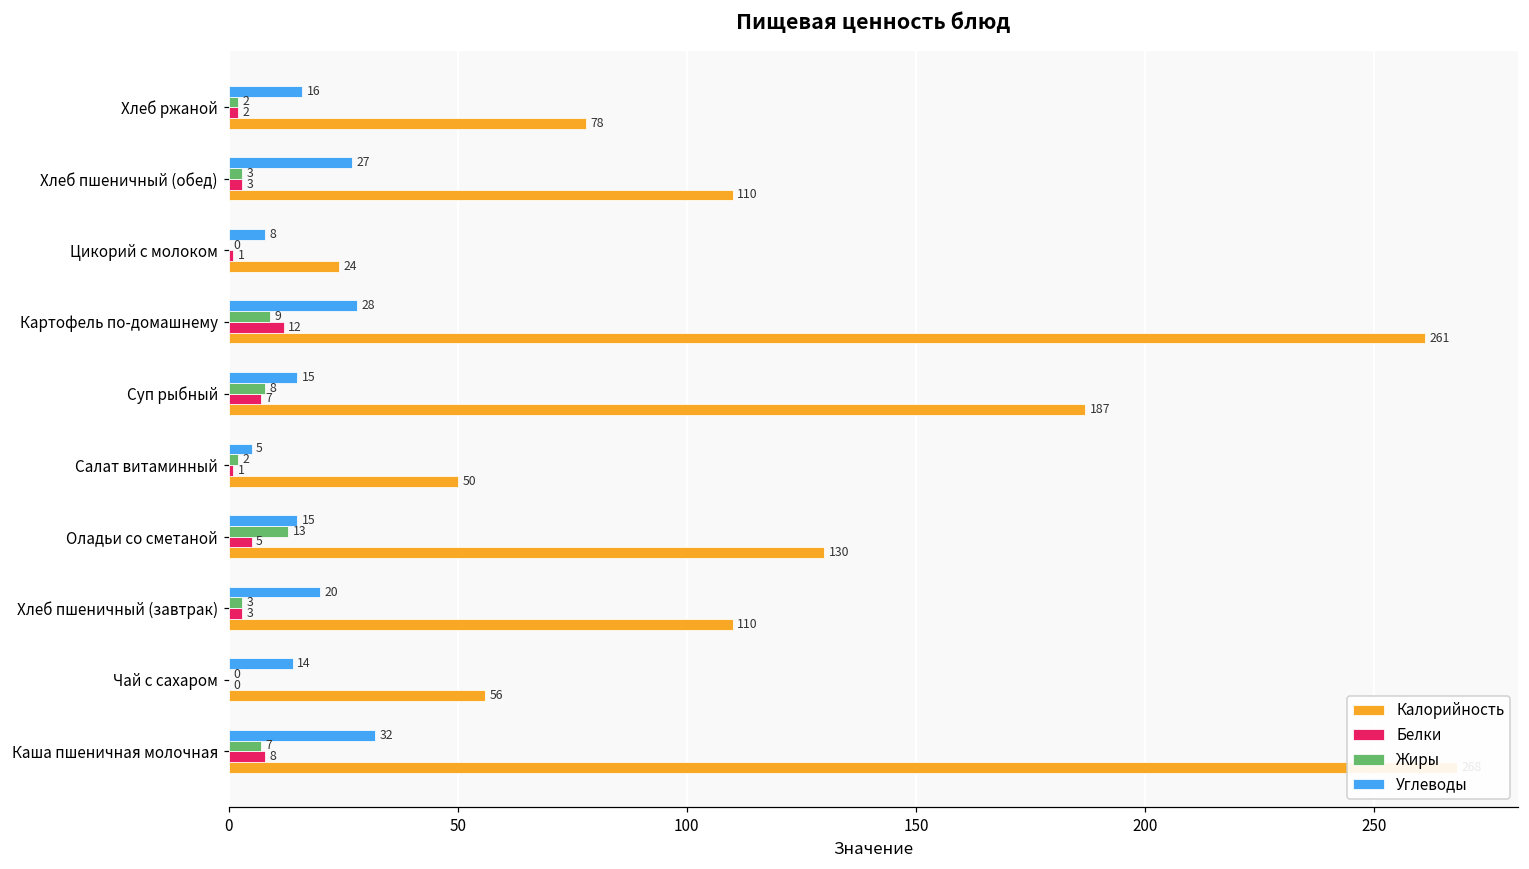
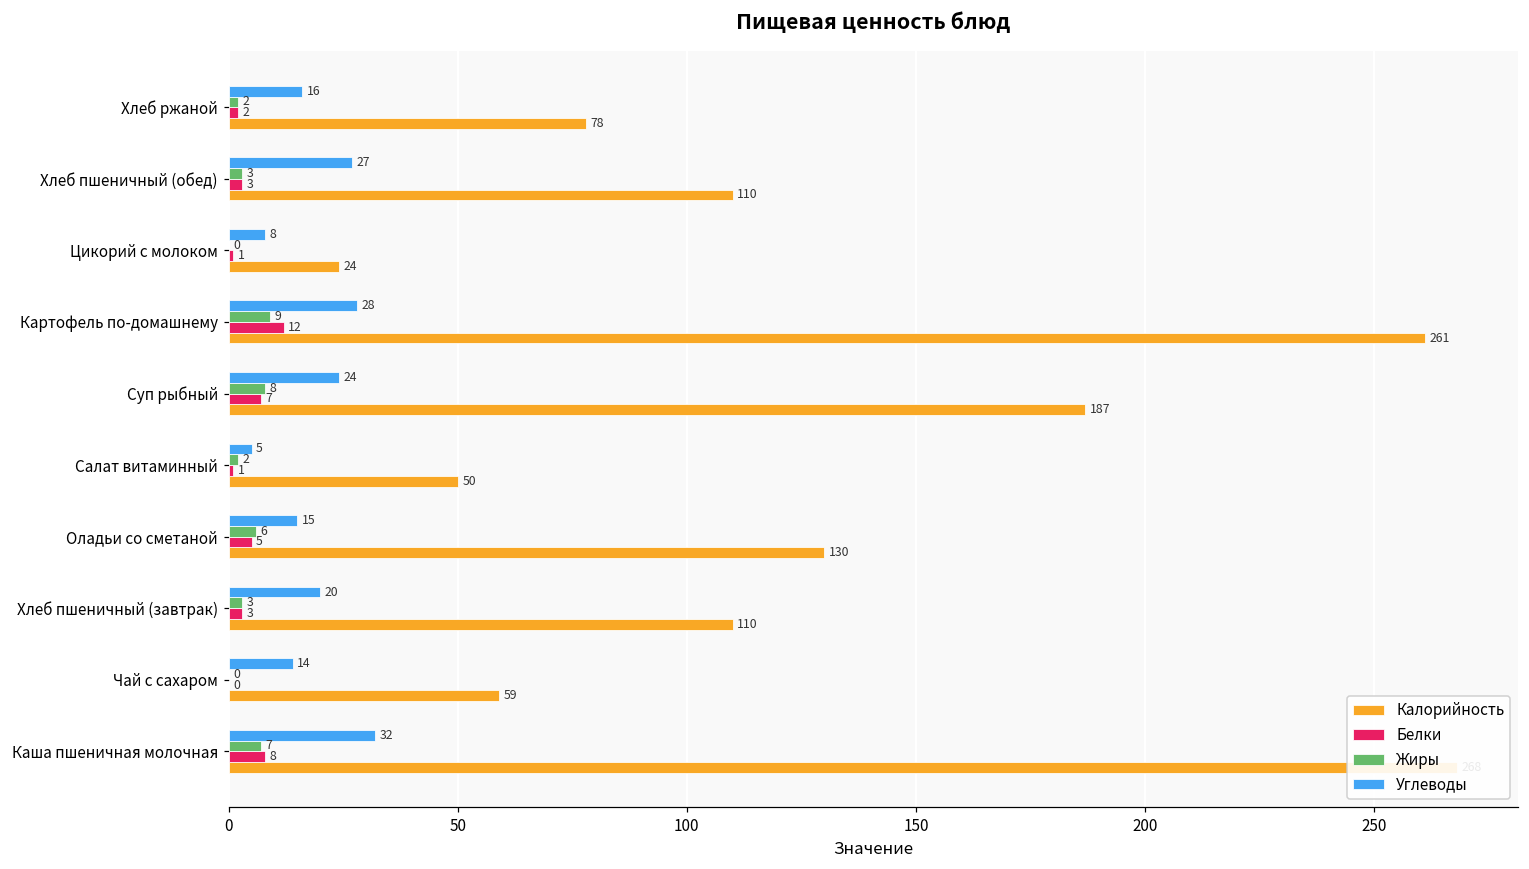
  {
    "Калорийность": {
      "Хлеб ржаной": 78,
      "Хлеб пшеничный (обед)": 110,
      "Цикорий с молоком": 24,
      "Картофель по-домашнему": 261,
      "Суп рыбный": 187,
      "Салат витаминный": 50,
      "Оладьи со сметаной": 130,
      "Хлеб пшеничный (завтрак)": 110,
-     "Чай с сахаром": 56
+     "Чай с сахаром": 59
    },
    "Белки": {
      "Хлеб ржаной": 2,
      "Хлеб пшеничный (обед)": 3,
      "Цикорий с молоком": 1,
      "Картофель по-домашнему": 12,
      "Суп рыбный": 7,
      "Салат витаминный": 1,
      "Оладьи со сметаной": 5,
      "Хлеб пшеничный (завтрак)": 3,
      "Чай с сахаром": 0,
      "Каша пшеничная молочная": 8
    },
    "Жиры": {
      "Хлеб ржаной": 2,
      "Хлеб пшеничный (обед)": 3,
      "Цикорий с молоком": 0,
      "Картофель по-домашнему": 9,
      "Суп рыбный": 8,
      "Салат витаминный": 2,
-     "Оладьи со сметаной": 13,
+     "Оладьи со сметаной": 6,
      "Хлеб пшеничный (завтрак)": 3,
      "Чай с сахаром": 0,
      "Каша пшеничная молочная": 7
    },
    "Углеводы": {
      "Хлеб ржаной": 16,
      "Хлеб пшеничный (обед)": 27,
      "Цикорий с молоком": 8,
      "Картофель по-домашнему": 28,
-     "Суп рыбный": 15,
+     "Суп рыбный": 24,
      "Салат витаминный": 5,
      "Оладьи со сметаной": 15,
      "Хлеб пшеничный (завтрак)": 20,
      "Чай с сахаром": 14,
      "Каша пшеничная молочная": 32
    }
  }
